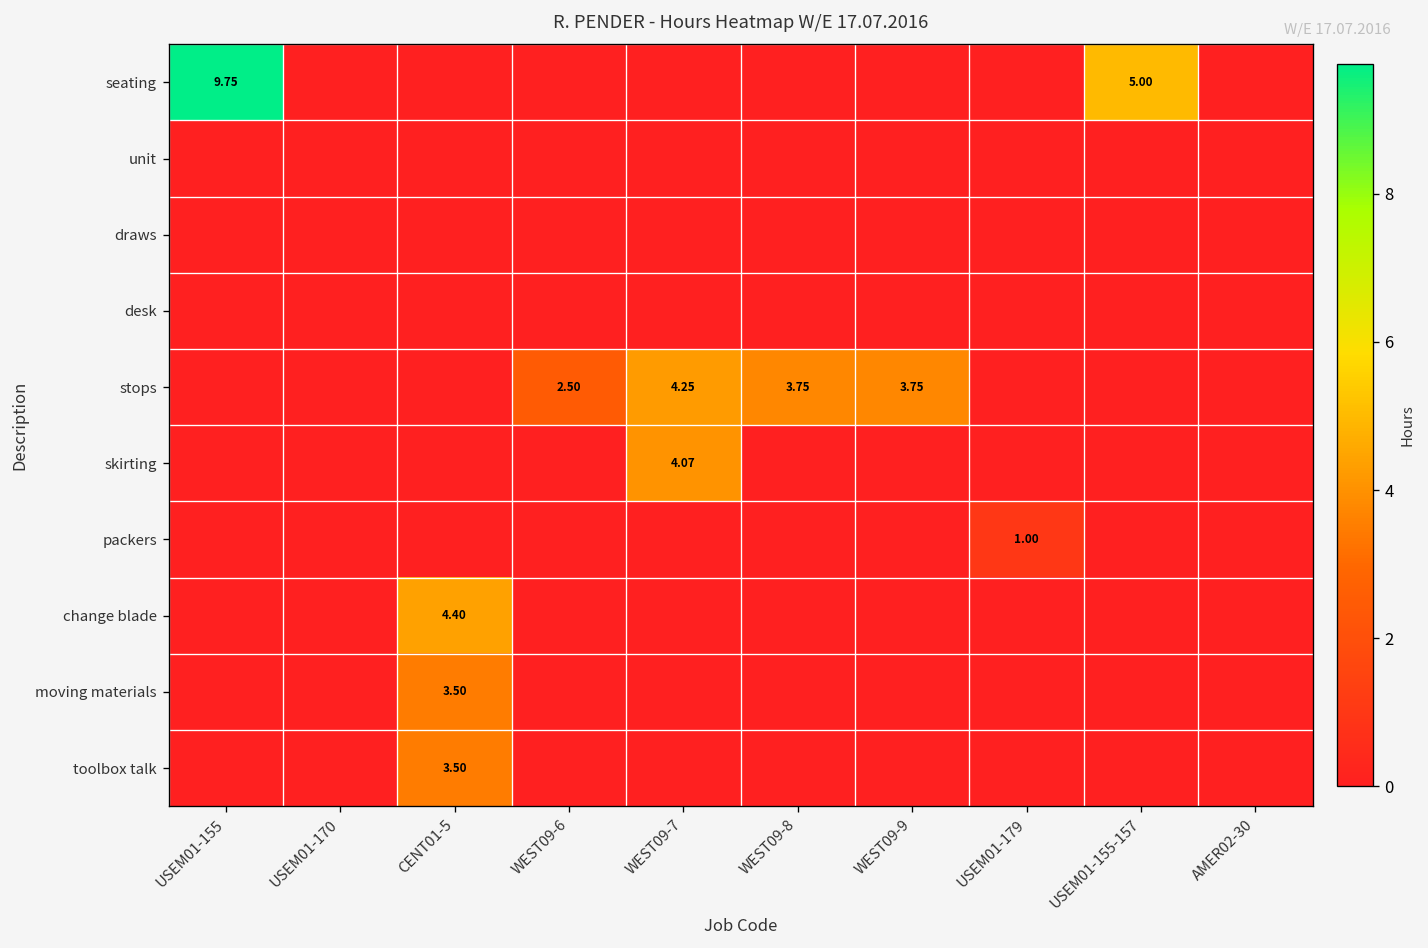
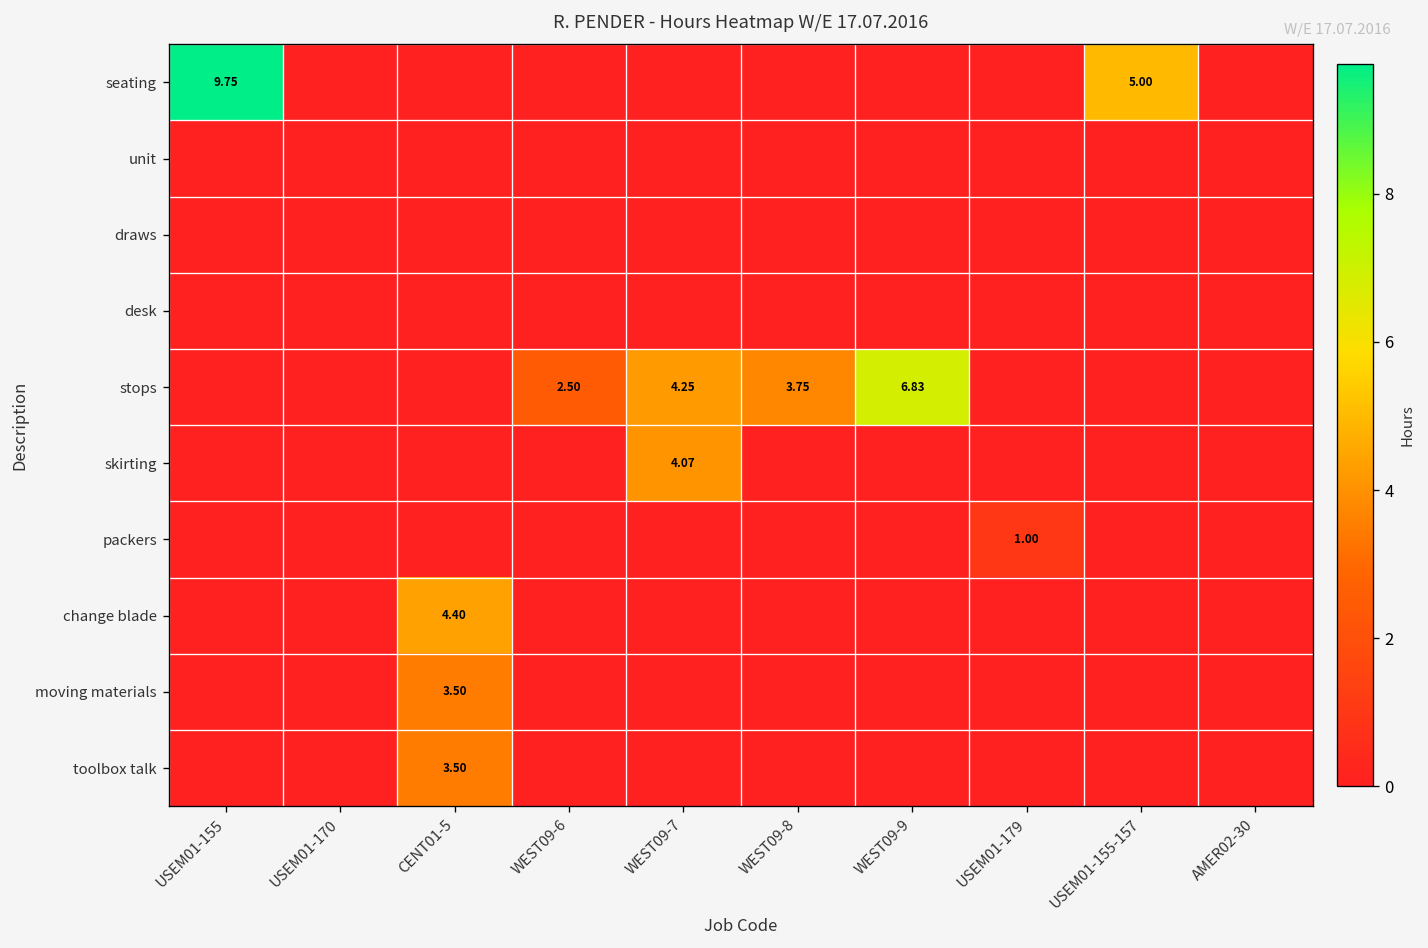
  {
    "seating": {
      "USEM01-155": 9.75,
      "USEM01-155-157": 5.00
    },
    "stops": {
      "WEST09-6": 2.50,
      "WEST09-7": 4.25,
      "WEST09-8": 3.75,
-     "WEST09-9": 3.75
+     "WEST09-9": 6.83
    },
    "skirting": {
      "WEST09-7": 4.07
    },
    "packers": {
      "USEM01-179": 1.00
    },
    "change blade": {
      "CENT01-5": 4.40
    },
    "moving materials": {
      "CENT01-5": 3.50
    },
    "toolbox talk": {
      "CENT01-5": 3.50
    }
  }
